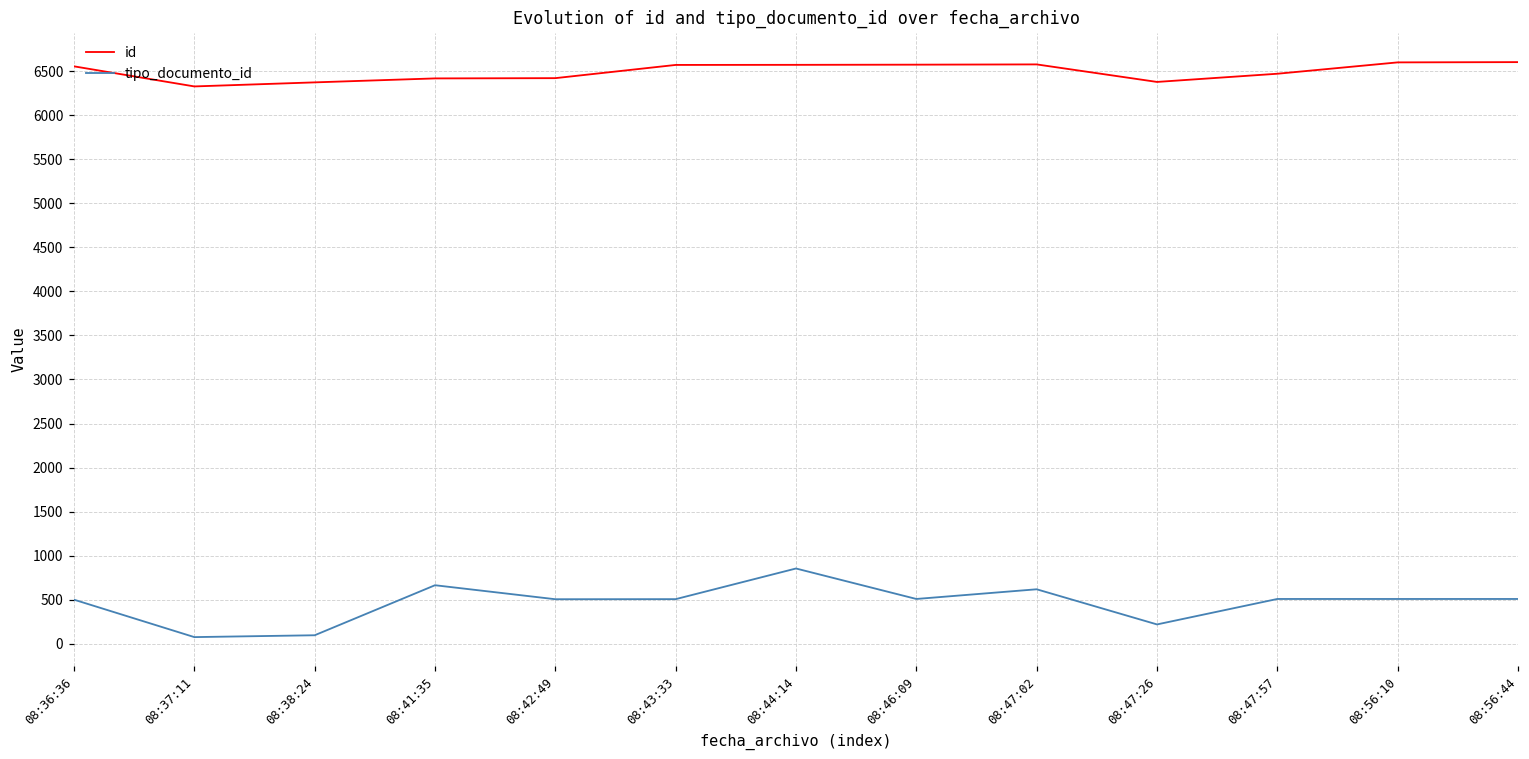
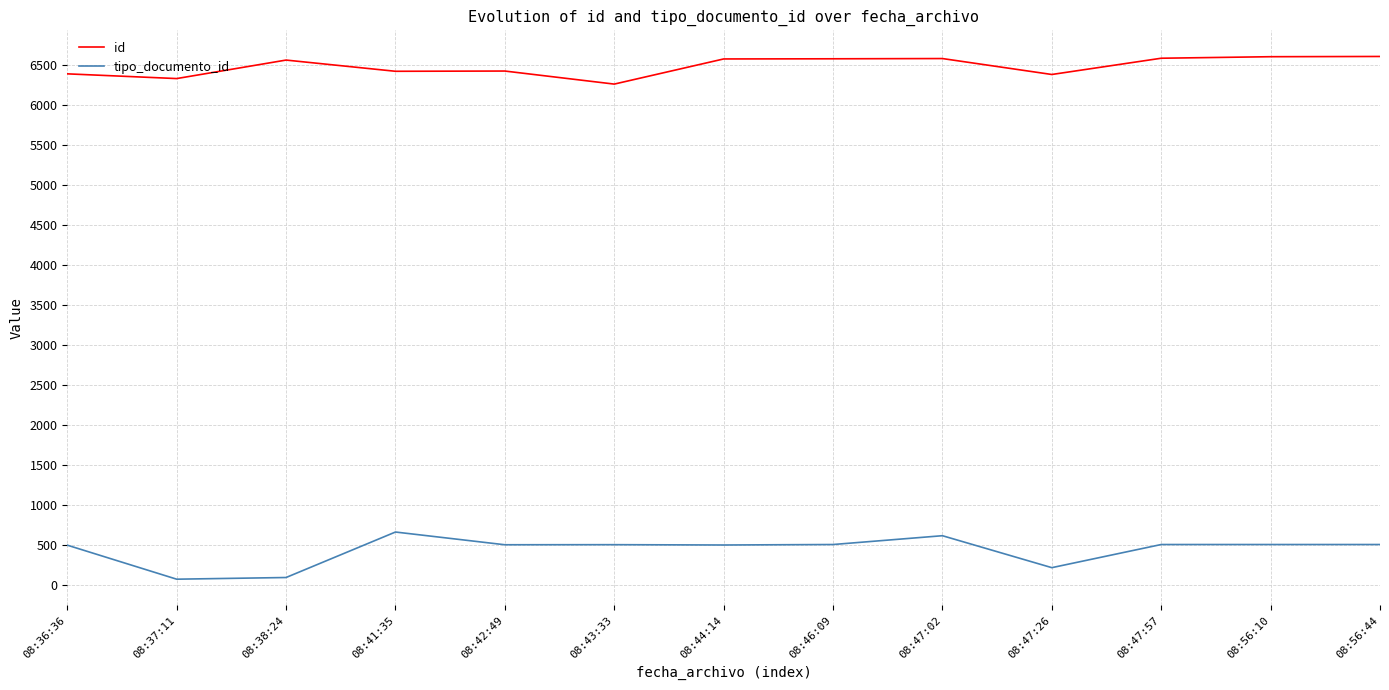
  {
    "id": {
-     "08:36:36": 6600,
+     "08:36:36": 6400,
      "08:37:11": 6300,
-     "08:38:24": 6400,
+     "08:38:24": 6600,
      "08:41:35": 6400,
      "08:42:49": 6400,
-     "08:43:33": 6600,
+     "08:43:33": 6300,
      "08:44:14": 6600,
      "08:46:09": 6600,
      "08:47:02": 6600,
      "08:47:26": 6400,
-     "08:47:57": 6500,
+     "08:47:57": 6600,
      "08:56:10": 6600,
      "08:56:44": 6600
    },
    "tipo_documento_id": {
      "08:36:36": 500,
      "08:37:11": 100,
      "08:38:24": 100,
      "08:41:35": 700,
      "08:42:49": 500,
      "08:43:33": 500,
-     "08:44:14": 900,
+     "08:44:14": 500,
      "08:46:09": 500,
      "08:47:02": 600,
      "08:47:26": 200,
      "08:47:57": 500,
      "08:56:10": 500,
      "08:56:44": 500
    }
  }
